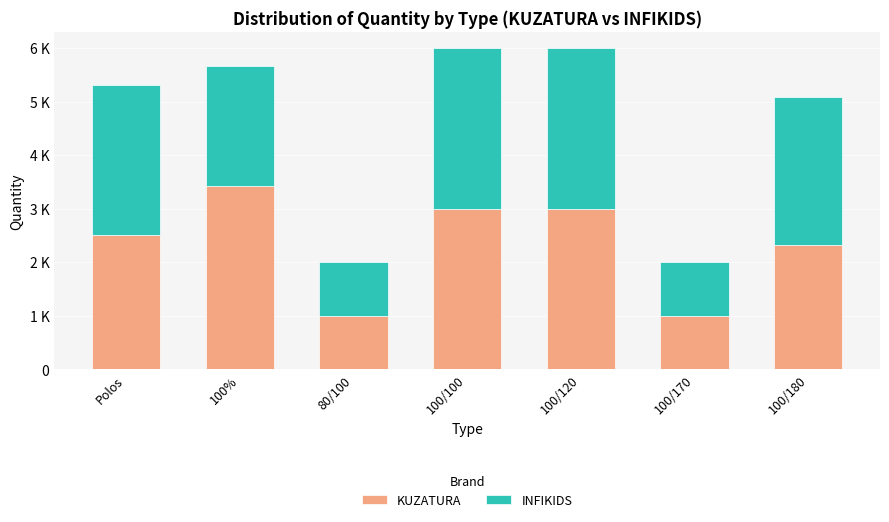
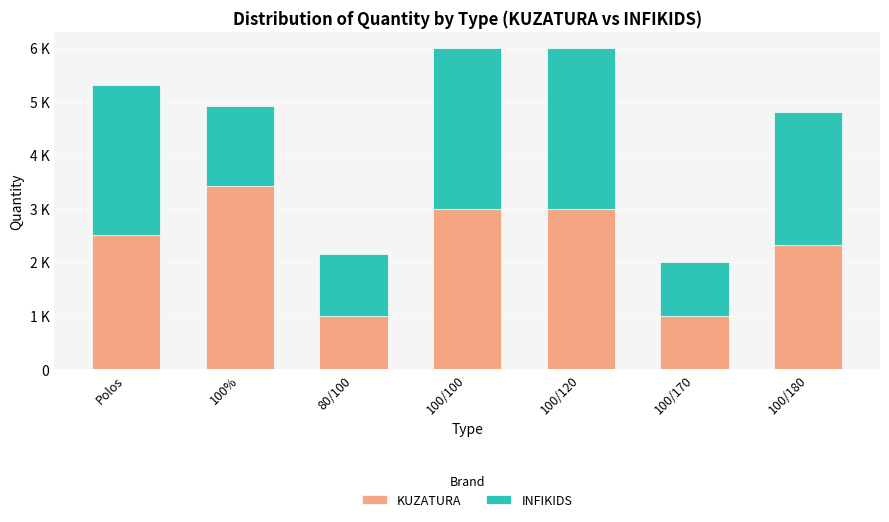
  {
    "KUZATURA": {
      "Polos": 2500,
      "100%": 3400,
      "80/100": 1000,
      "100/100": 3000,
      "100/120": 3000,
      "100/170": 1000,
      "100/180": 2300
    },
    "INFIKIDS": {
      "Polos": 2800,
-     "100%": 2300,
-     "80/100": 1000,
+     "100%": 1500,
+     "80/100": 1200,
      "100/100": 3000,
      "100/120": 3000,
      "100/170": 1000,
-     "100/180": 2800
+     "100/180": 2500
    }
  }
